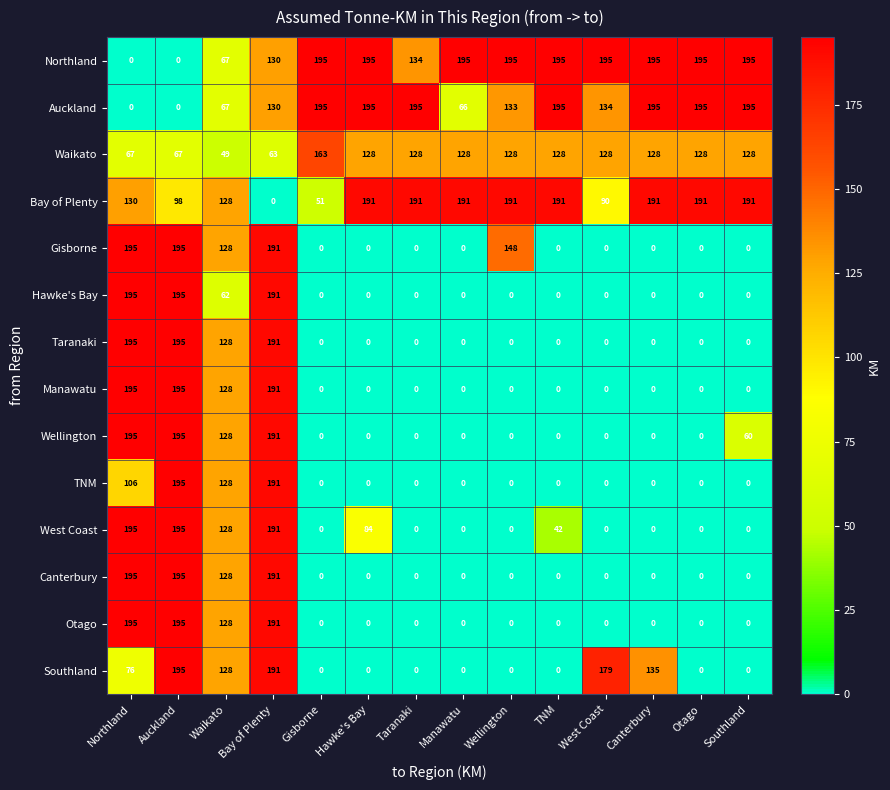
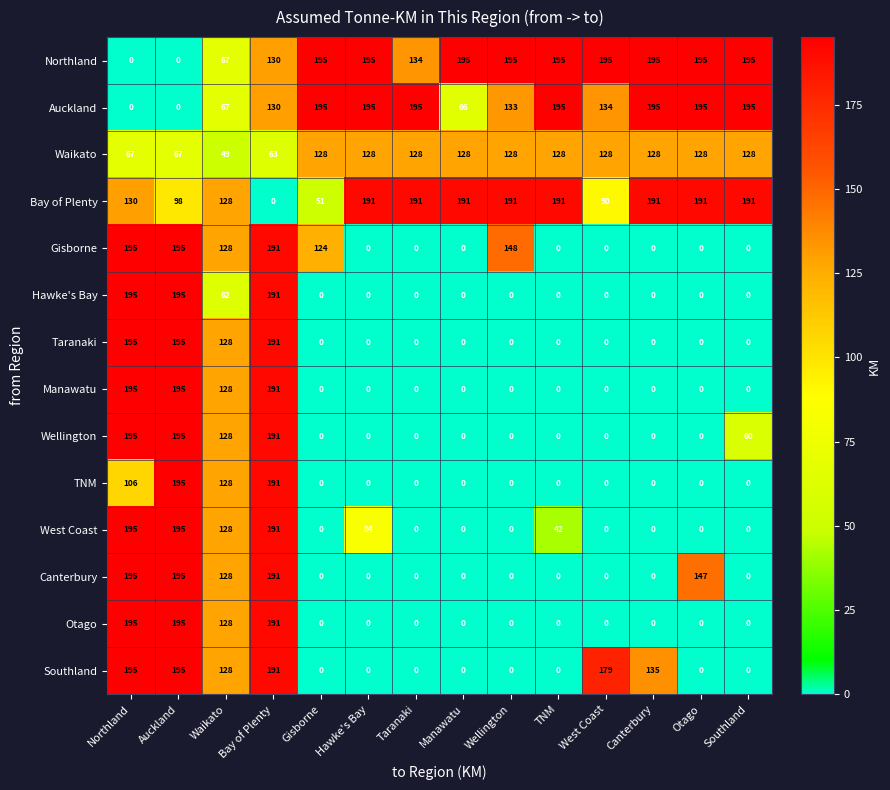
  {
    "Northland": {
      "Northland": 0,
      "Auckland": 0,
      "Waikato": 67,
      "Bay of Plenty": 130,
      "Gisborne": 195,
      "Hawke's Bay": 195,
      "Taranaki": 134,
      "Manawatu": 195,
      "Wellington": 195,
      "TNM": 195,
      "West Coast": 195,
      "Canterbury": 195,
      "Otago": 195,
      "Southland": 195
    },
    "Auckland": {
      "Northland": 0,
      "Auckland": 0,
      "Waikato": 67,
      "Bay of Plenty": 130,
      "Gisborne": 195,
      "Hawke's Bay": 195,
      "Taranaki": 195,
      "Manawatu": 66,
      "Wellington": 133,
      "TNM": 195,
      "West Coast": 134,
      "Canterbury": 195,
      "Otago": 195,
      "Southland": 195
    },
    "Waikato": {
      "Northland": 67,
      "Auckland": 67,
      "Waikato": 49,
      "Bay of Plenty": 63,
-     "Gisborne": 163,
+     "Gisborne": 128,
      "Hawke's Bay": 128,
      "Taranaki": 128,
      "Manawatu": 128,
      "Wellington": 128,
      "TNM": 128,
      "West Coast": 128,
      "Canterbury": 128,
      "Otago": 128,
      "Southland": 128
    },
    "Bay of Plenty": {
      "Northland": 130,
      "Auckland": 98,
      "Waikato": 128,
      "Bay of Plenty": 0,
      "Gisborne": 51,
      "Hawke's Bay": 191,
      "Taranaki": 191,
      "Manawatu": 191,
      "Wellington": 191,
      "TNM": 191,
      "West Coast": 90,
      "Canterbury": 191,
      "Otago": 191,
      "Southland": 191
    },
    "Gisborne": {
      "Northland": 195,
      "Auckland": 195,
      "Waikato": 128,
      "Bay of Plenty": 191,
-     "Gisborne": 0,
+     "Gisborne": 124,
      "Hawke's Bay": 0,
      "Taranaki": 0,
      "Manawatu": 0,
      "Wellington": 148,
      "TNM": 0,
      "West Coast": 0,
      "Canterbury": 0,
      "Otago": 0,
      "Southland": 0
    },
    "Hawke's Bay": {
      "Northland": 195,
      "Auckland": 195,
      "Waikato": 62,
      "Bay of Plenty": 191,
      "Gisborne": 0,
      "Hawke's Bay": 0,
      "Taranaki": 0,
      "Manawatu": 0,
      "Wellington": 0,
      "TNM": 0,
      "West Coast": 0,
      "Canterbury": 0,
      "Otago": 0,
      "Southland": 0
    },
    "Taranaki": {
      "Northland": 195,
      "Auckland": 195,
      "Waikato": 128,
      "Bay of Plenty": 191,
      "Gisborne": 0,
      "Hawke's Bay": 0,
      "Taranaki": 0,
      "Manawatu": 0,
      "Wellington": 0,
      "TNM": 0,
      "West Coast": 0,
      "Canterbury": 0,
      "Otago": 0,
      "Southland": 0
    },
    "Manawatu": {
      "Northland": 195,
      "Auckland": 195,
      "Waikato": 128,
      "Bay of Plenty": 191,
      "Gisborne": 0,
      "Hawke's Bay": 0,
      "Taranaki": 0,
      "Manawatu": 0,
      "Wellington": 0,
      "TNM": 0,
      "West Coast": 0,
      "Canterbury": 0,
      "Otago": 0,
      "Southland": 0
    },
    "Wellington": {
      "Northland": 195,
      "Auckland": 195,
      "Waikato": 128,
      "Bay of Plenty": 191,
      "Gisborne": 0,
      "Hawke's Bay": 0,
      "Taranaki": 0,
      "Manawatu": 0,
      "Wellington": 0,
      "TNM": 0,
      "West Coast": 0,
      "Canterbury": 0,
      "Otago": 0,
      "Southland": 60
    },
    "TNM": {
      "Northland": 106,
      "Auckland": 195,
      "Waikato": 128,
      "Bay of Plenty": 191,
      "Gisborne": 0,
      "Hawke's Bay": 0,
      "Taranaki": 0,
      "Manawatu": 0,
      "Wellington": 0,
      "TNM": 0,
      "West Coast": 0,
      "Canterbury": 0,
      "Otago": 0,
      "Southland": 0
    },
    "West Coast": {
      "Northland": 195,
      "Auckland": 195,
      "Waikato": 128,
      "Bay of Plenty": 191,
      "Gisborne": 0,
      "Hawke's Bay": 84,
      "Taranaki": 0,
      "Manawatu": 0,
      "Wellington": 0,
      "TNM": 42,
      "West Coast": 0,
      "Canterbury": 0,
      "Otago": 0,
      "Southland": 0
    },
    "Canterbury": {
      "Northland": 195,
      "Auckland": 195,
      "Waikato": 128,
      "Bay of Plenty": 191,
      "Gisborne": 0,
      "Hawke's Bay": 0,
      "Taranaki": 0,
      "Manawatu": 0,
      "Wellington": 0,
      "TNM": 0,
      "West Coast": 0,
      "Canterbury": 0,
-     "Otago": 0,
+     "Otago": 147,
      "Southland": 0
    },
    "Otago": {
      "Northland": 195,
      "Auckland": 195,
      "Waikato": 128,
      "Bay of Plenty": 191,
      "Gisborne": 0,
      "Hawke's Bay": 0,
      "Taranaki": 0,
      "Manawatu": 0,
      "Wellington": 0,
      "TNM": 0,
      "West Coast": 0,
      "Canterbury": 0,
      "Otago": 0,
      "Southland": 0
    },
    "Southland": {
-     "Northland": 76,
+     "Northland": 195,
      "Auckland": 195,
      "Waikato": 128,
      "Bay of Plenty": 191,
      "Gisborne": 0,
      "Hawke's Bay": 0,
      "Taranaki": 0,
      "Manawatu": 0,
      "Wellington": 0,
      "TNM": 0,
      "West Coast": 179,
      "Canterbury": 135,
      "Otago": 0,
      "Southland": 0
    }
  }
